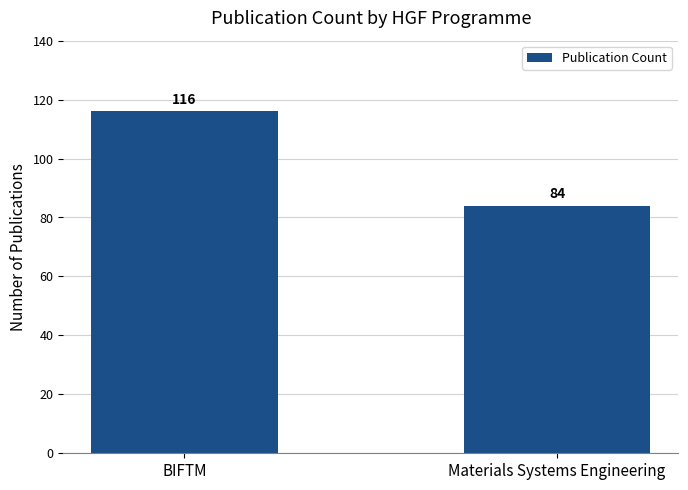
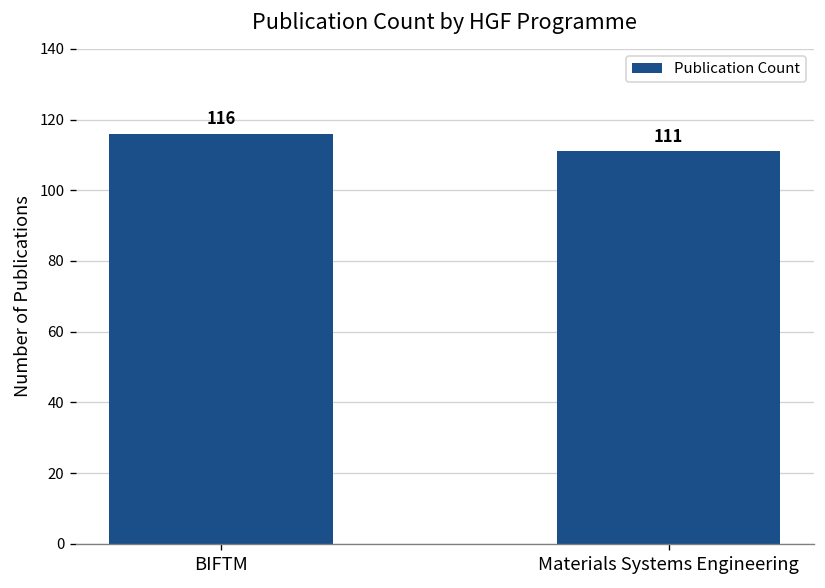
  {
    "BIFTM": 116,
-   "Materials Systems Engineering": 84
+   "Materials Systems Engineering": 111
  }
